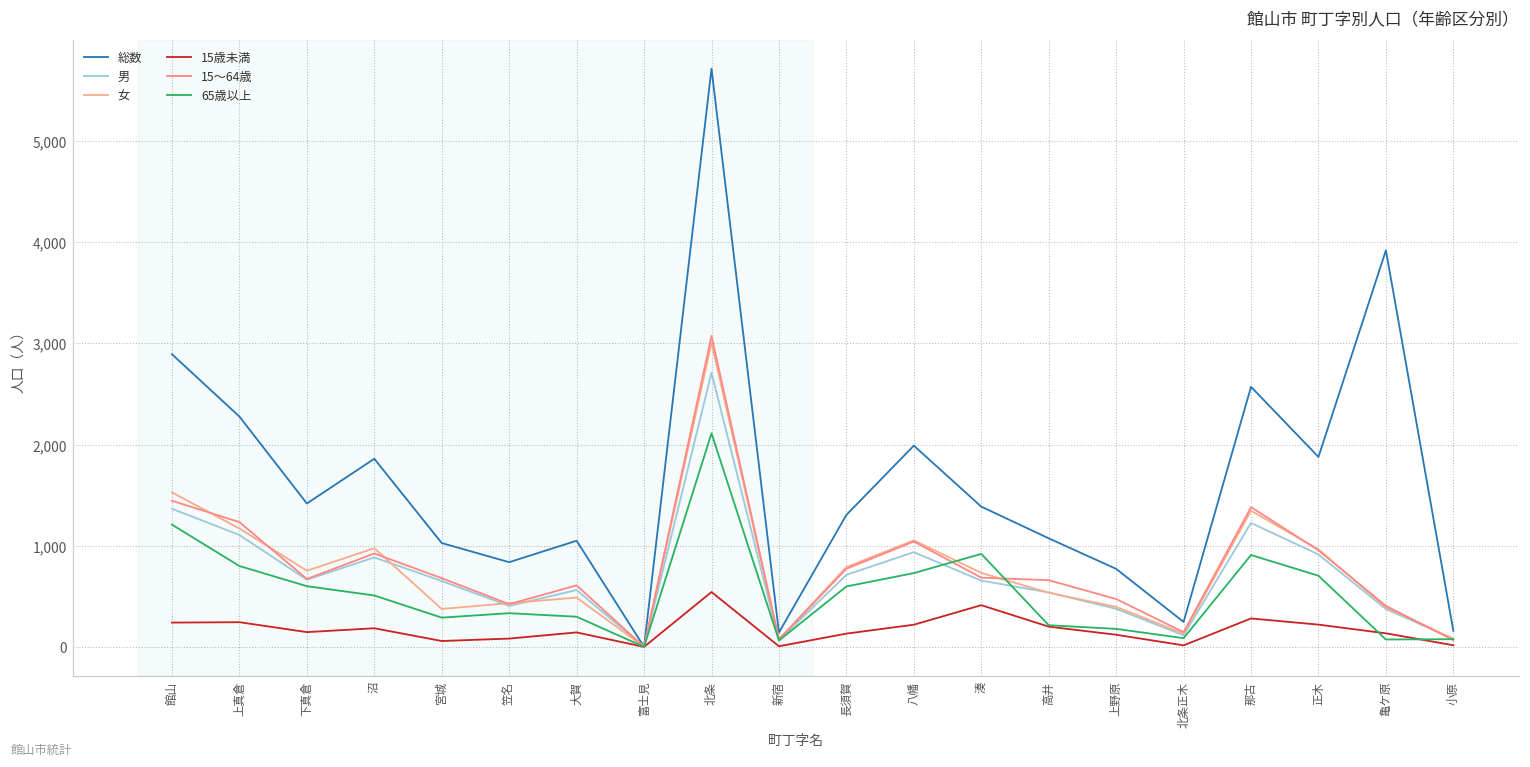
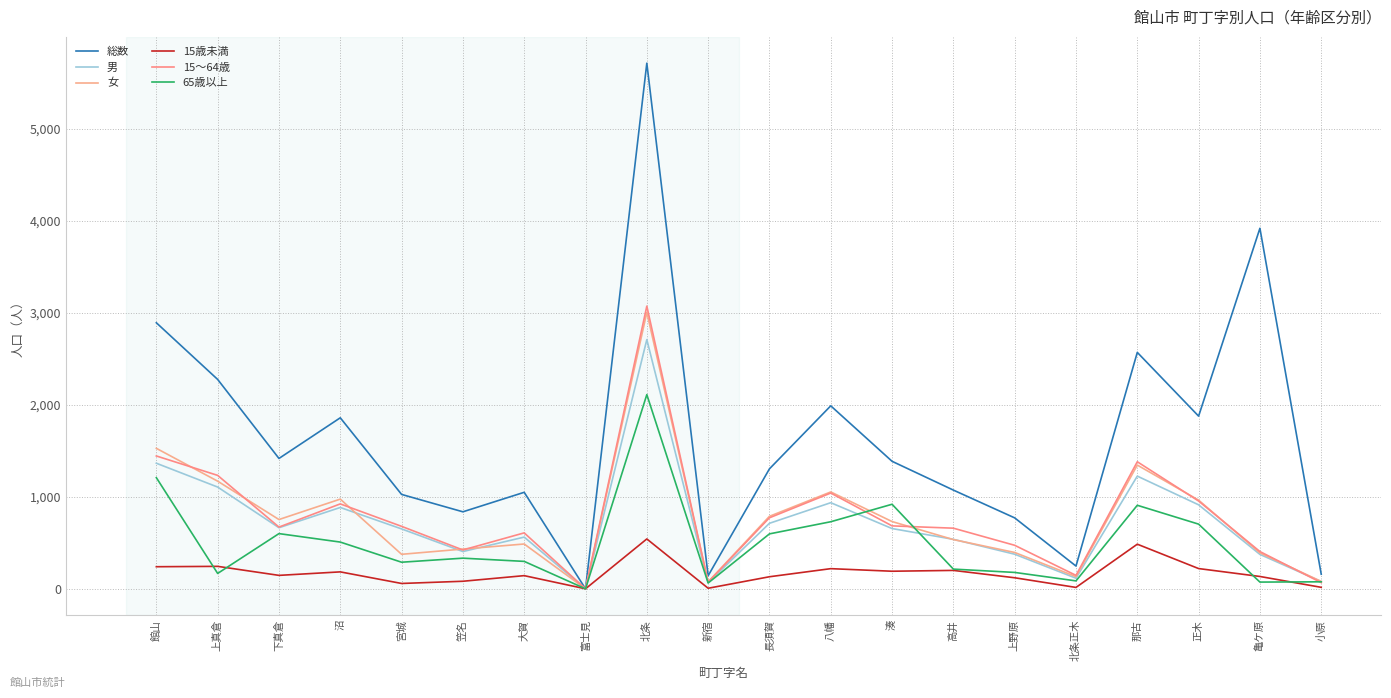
  {
    "総数": {
      "館山": "2,900",
      "上真倉": "2,300",
      "下真倉": "1,400",
      "沼": "1,900",
      "宮城": "1,000",
      "笠名": "800",
      "大賀": "1,000",
      "北条": "5,700",
      "新宿": "100",
      "長須賀": "1,300",
      "八幡": "2,000",
      "湊": "1,400",
      "高井": "1,100",
      "上野原": "800",
      "北条正木": "200",
      "那古": "2,600",
      "正木": "1,900",
      "亀ケ原": "3,900",
      "小原": "200"
    },
    "男": {
      "館山": "1,400",
      "上真倉": "1,100",
      "沼": "900",
      "宮城": "700",
      "大賀": "600",
      "北条": "2,700",
      "長須賀": "700",
      "八幡": "900",
      "湊": "700",
      "那古": "1,200",
      "正木": "900"
    },
    "15歳未満": {
      "館山": "200",
      "上真倉": "200",
      "下真倉": "100",
      "沼": "200",
      "宮城": "100",
      "笠名": "100",
      "大賀": "100",
      "北条": "500",
      "新宿": "0",
      "長須賀": "100",
      "八幡": "200",
-     "湊": "400",
+     "湊": "200",
      "上野原": "100",
      "北条正木": "0",
-     "那古": "300",
+     "那古": "500",
      "正木": "200",
      "亀ケ原": "100",
      "小原": "0"
    },
    "65歳以上": {
      "館山": "1,200",
-     "上真倉": "800",
+     "上真倉": "200",
      "下真倉": "600",
      "沼": "500",
      "宮城": "300",
      "笠名": "300",
      "大賀": "300",
      "北条": "2,100",
      "長須賀": "600",
      "八幡": "700",
      "湊": "900",
      "上野原": "200",
      "北条正木": "100",
      "那古": "900",
      "正木": "700",
      "亀ケ原": "100"
    }
  }
